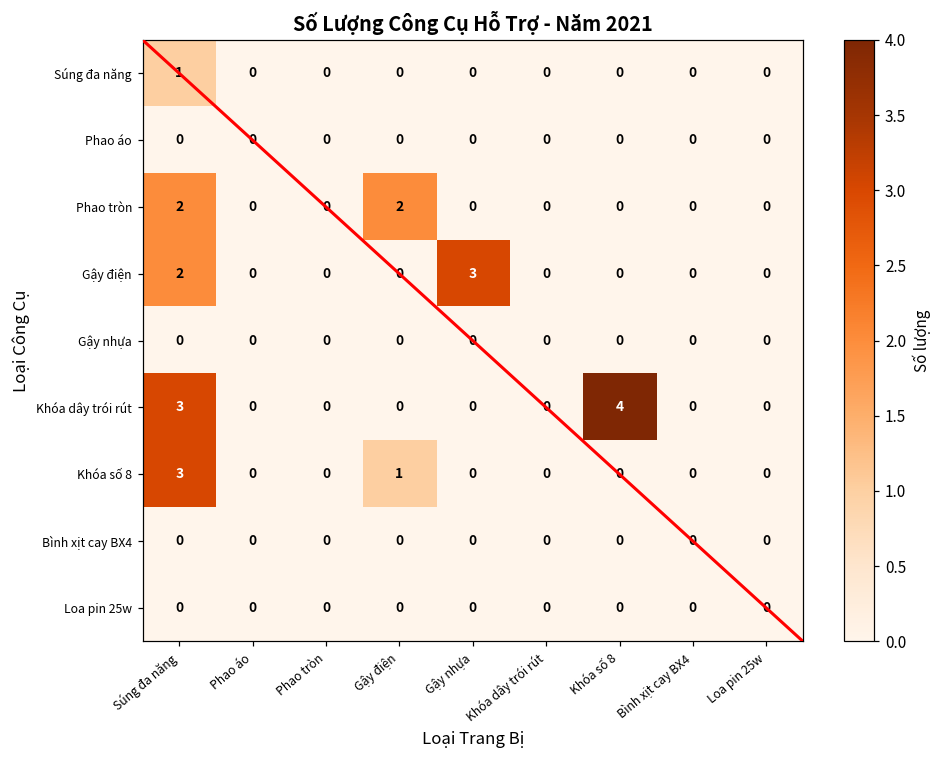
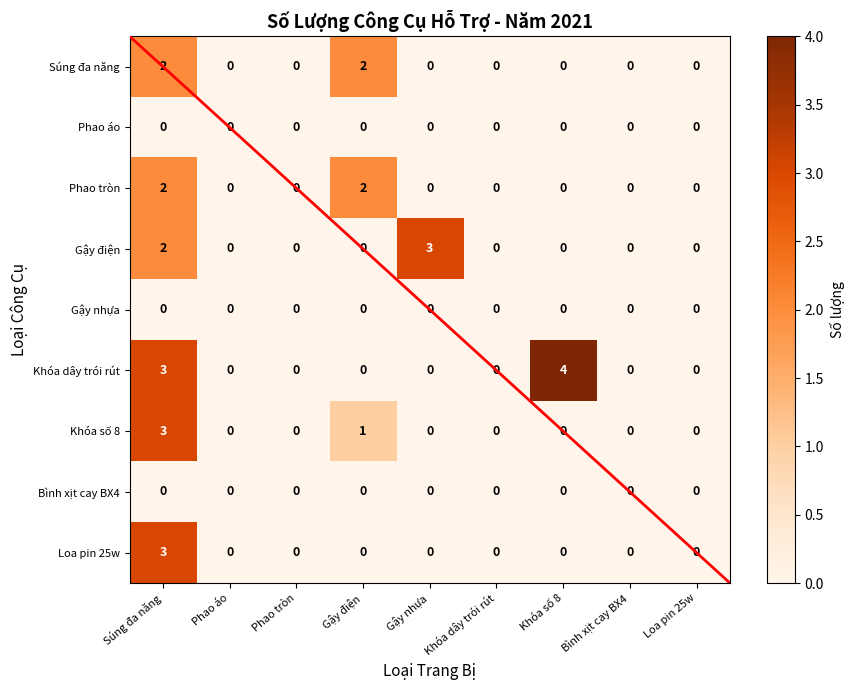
  {
    "Súng đa năng": {
-     "Súng đa năng": 1,
+     "Súng đa năng": 2,
      "Phao áo": 0,
      "Phao tròn": 0,
-     "Gậy điện": 0,
+     "Gậy điện": 2,
      "Gậy nhựa": 0,
      "Khóa dây trói rút": 0,
      "Khóa số 8": 0,
      "Bình xịt cay BX4": 0,
      "Loa pin 25w": 0
    },
    "Phao áo": {
      "Súng đa năng": 0,
      "Phao áo": 0,
      "Phao tròn": 0,
      "Gậy điện": 0,
      "Gậy nhựa": 0,
      "Khóa dây trói rút": 0,
      "Khóa số 8": 0,
      "Bình xịt cay BX4": 0,
      "Loa pin 25w": 0
    },
    "Phao tròn": {
      "Súng đa năng": 2,
      "Phao áo": 0,
      "Phao tròn": 0,
      "Gậy điện": 2,
      "Gậy nhựa": 0,
      "Khóa dây trói rút": 0,
      "Khóa số 8": 0,
      "Bình xịt cay BX4": 0,
      "Loa pin 25w": 0
    },
    "Gậy điện": {
      "Súng đa năng": 2,
      "Phao áo": 0,
      "Phao tròn": 0,
      "Gậy điện": 0,
      "Gậy nhựa": 3,
      "Khóa dây trói rút": 0,
      "Khóa số 8": 0,
      "Bình xịt cay BX4": 0,
      "Loa pin 25w": 0
    },
    "Gậy nhựa": {
      "Súng đa năng": 0,
      "Phao áo": 0,
      "Phao tròn": 0,
      "Gậy điện": 0,
      "Gậy nhựa": 0,
      "Khóa dây trói rút": 0,
      "Khóa số 8": 0,
      "Bình xịt cay BX4": 0,
      "Loa pin 25w": 0
    },
    "Khóa dây trói rút": {
      "Súng đa năng": 3,
      "Phao áo": 0,
      "Phao tròn": 0,
      "Gậy điện": 0,
      "Gậy nhựa": 0,
      "Khóa dây trói rút": 0,
      "Khóa số 8": 4,
      "Bình xịt cay BX4": 0,
      "Loa pin 25w": 0
    },
    "Khóa số 8": {
      "Súng đa năng": 3,
      "Phao áo": 0,
      "Phao tròn": 0,
      "Gậy điện": 1,
      "Gậy nhựa": 0,
      "Khóa dây trói rút": 0,
      "Khóa số 8": 0,
      "Bình xịt cay BX4": 0,
      "Loa pin 25w": 0
    },
    "Bình xịt cay BX4": {
      "Súng đa năng": 0,
      "Phao áo": 0,
      "Phao tròn": 0,
      "Gậy điện": 0,
      "Gậy nhựa": 0,
      "Khóa dây trói rút": 0,
      "Khóa số 8": 0,
      "Bình xịt cay BX4": 0,
      "Loa pin 25w": 0
    },
    "Loa pin 25w": {
-     "Súng đa năng": 0,
+     "Súng đa năng": 3,
      "Phao áo": 0,
      "Phao tròn": 0,
      "Gậy điện": 0,
      "Gậy nhựa": 0,
      "Khóa dây trói rút": 0,
      "Khóa số 8": 0,
      "Bình xịt cay BX4": 0,
      "Loa pin 25w": 0
    }
  }
